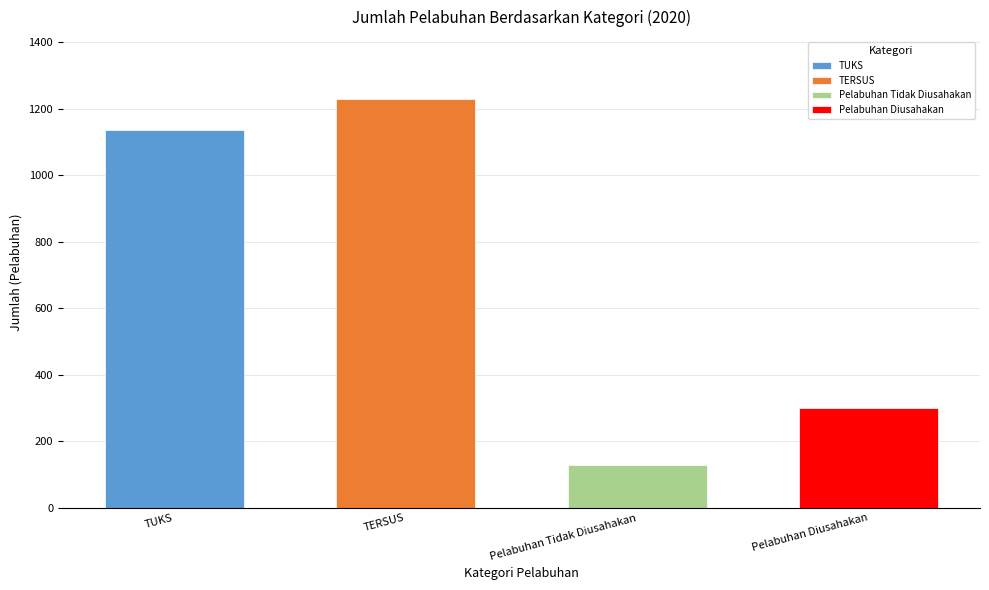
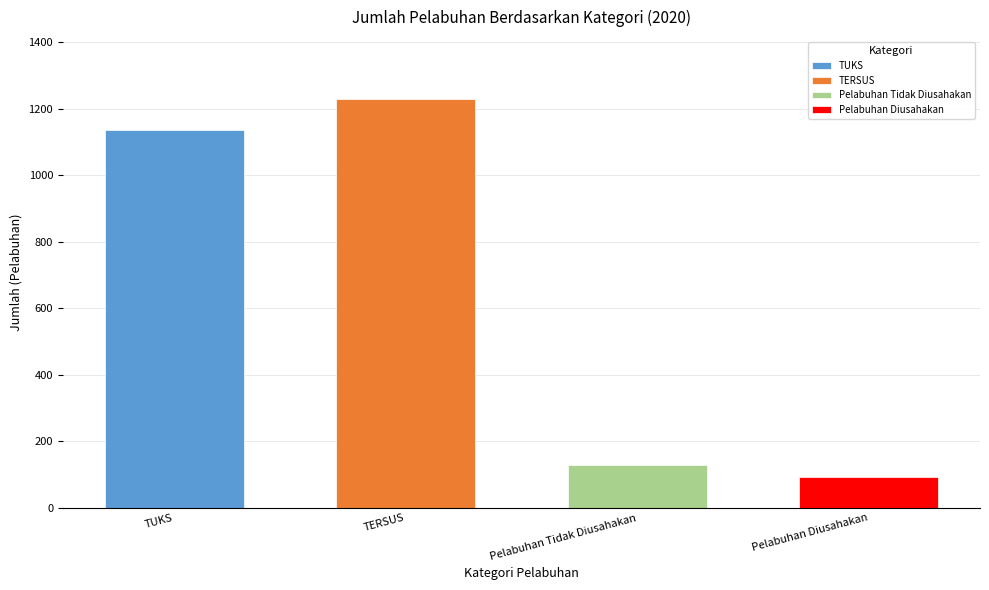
  {
    "TUKS": 1140,
    "TERSUS": 1230,
    "Pelabuhan Tidak Diusahakan": 130,
-   "Pelabuhan Diusahakan": 300
+   "Pelabuhan Diusahakan": 90
  }
